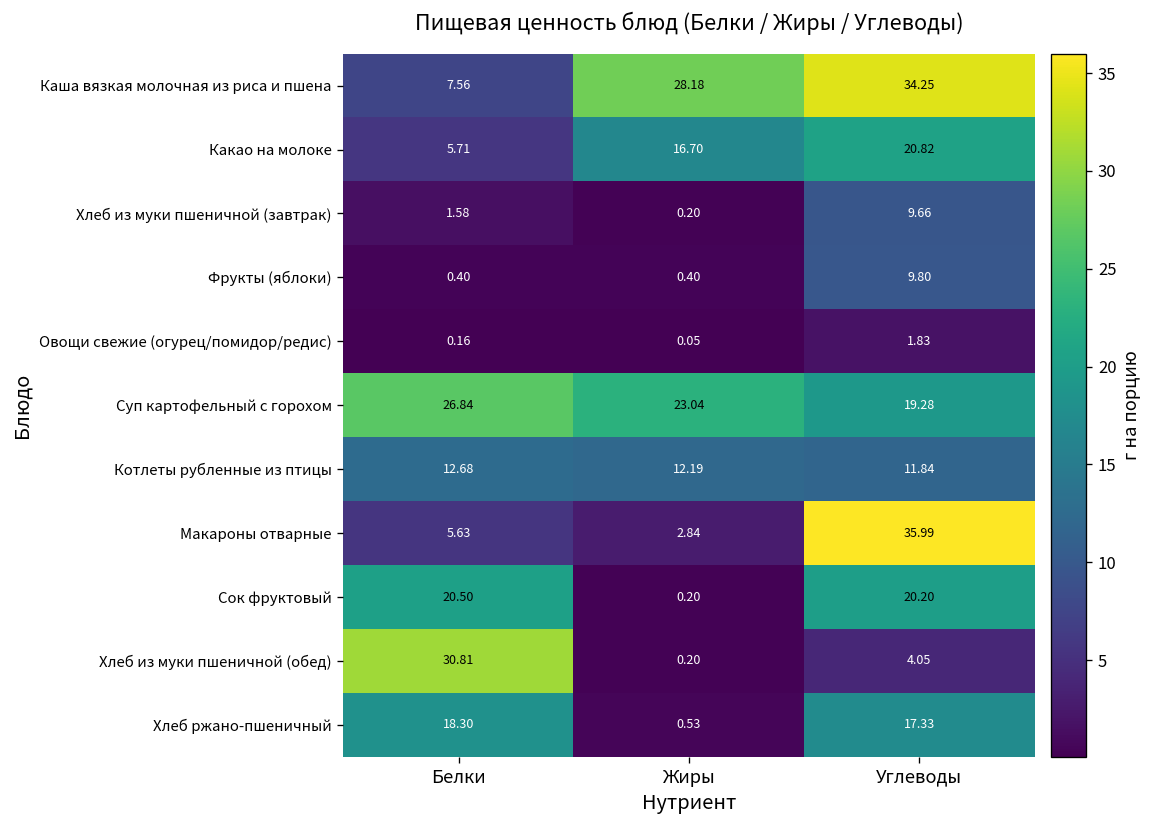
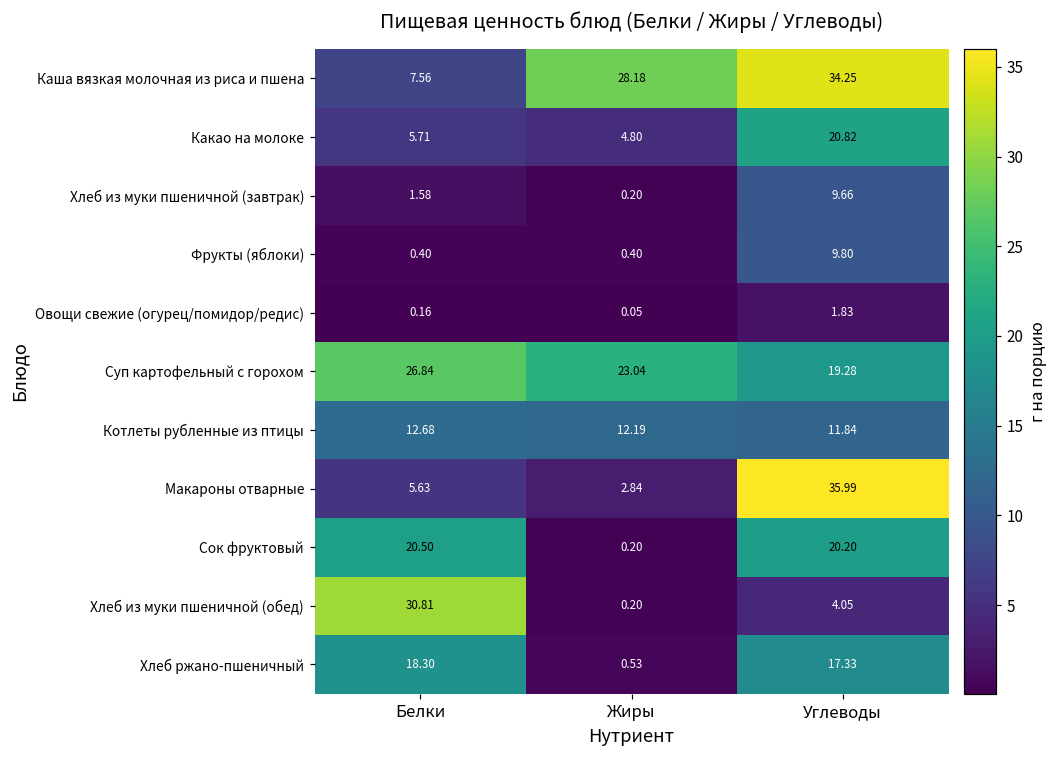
  {
    "Каша вязкая молочная из риса и пшена": {
      "Белки": 7.56,
      "Жиры": 28.18,
      "Углеводы": 34.25
    },
    "Какао на молоке": {
      "Белки": 5.71,
-     "Жиры": 16.70,
+     "Жиры": 4.80,
      "Углеводы": 20.82
    },
    "Хлеб из муки пшеничной (завтрак)": {
      "Белки": 1.58,
      "Жиры": 0.20,
      "Углеводы": 9.66
    },
    "Фрукты (яблоки)": {
      "Белки": 0.40,
      "Жиры": 0.40,
      "Углеводы": 9.80
    },
    "Овощи свежие (огурец/помидор/редис)": {
      "Белки": 0.16,
      "Жиры": 0.05,
      "Углеводы": 1.83
    },
    "Суп картофельный с горохом": {
      "Белки": 26.84,
      "Жиры": 23.04,
      "Углеводы": 19.28
    },
    "Котлеты рубленные из птицы": {
      "Белки": 12.68,
      "Жиры": 12.19,
      "Углеводы": 11.84
    },
    "Макароны отварные": {
      "Белки": 5.63,
      "Жиры": 2.84,
      "Углеводы": 35.99
    },
    "Сок фруктовый": {
      "Белки": 20.50,
      "Жиры": 0.20,
      "Углеводы": 20.20
    },
    "Хлеб из муки пшеничной (обед)": {
      "Белки": 30.81,
      "Жиры": 0.20,
      "Углеводы": 4.05
    },
    "Хлеб ржано-пшеничный": {
      "Белки": 18.30,
      "Жиры": 0.53,
      "Углеводы": 17.33
    }
  }
